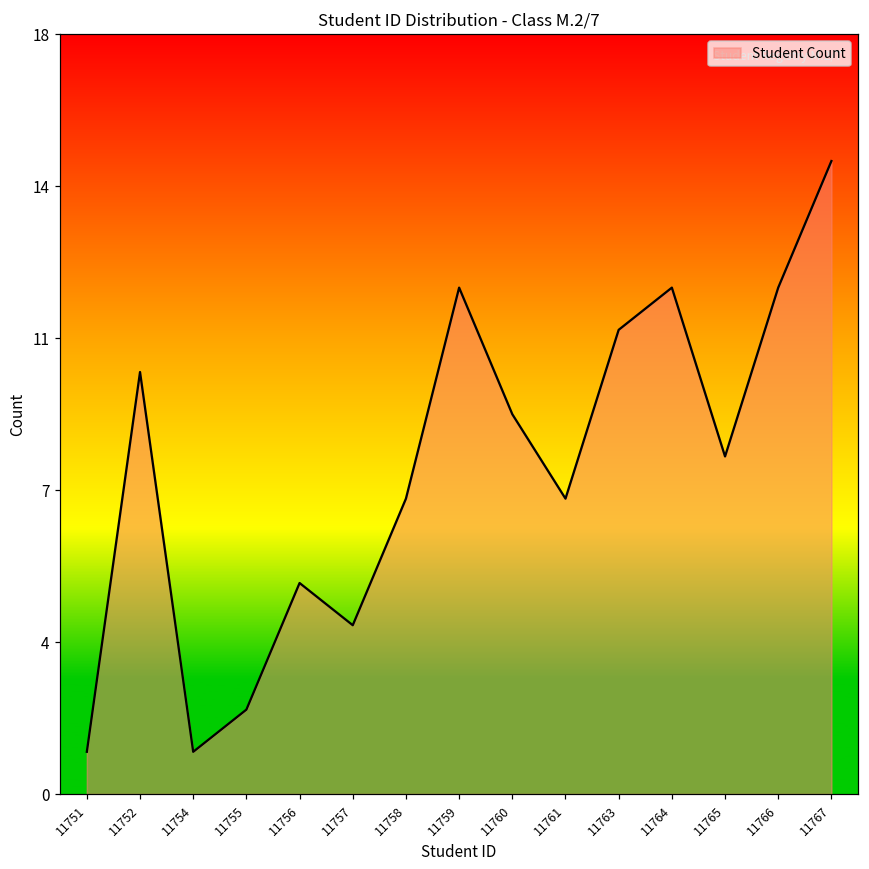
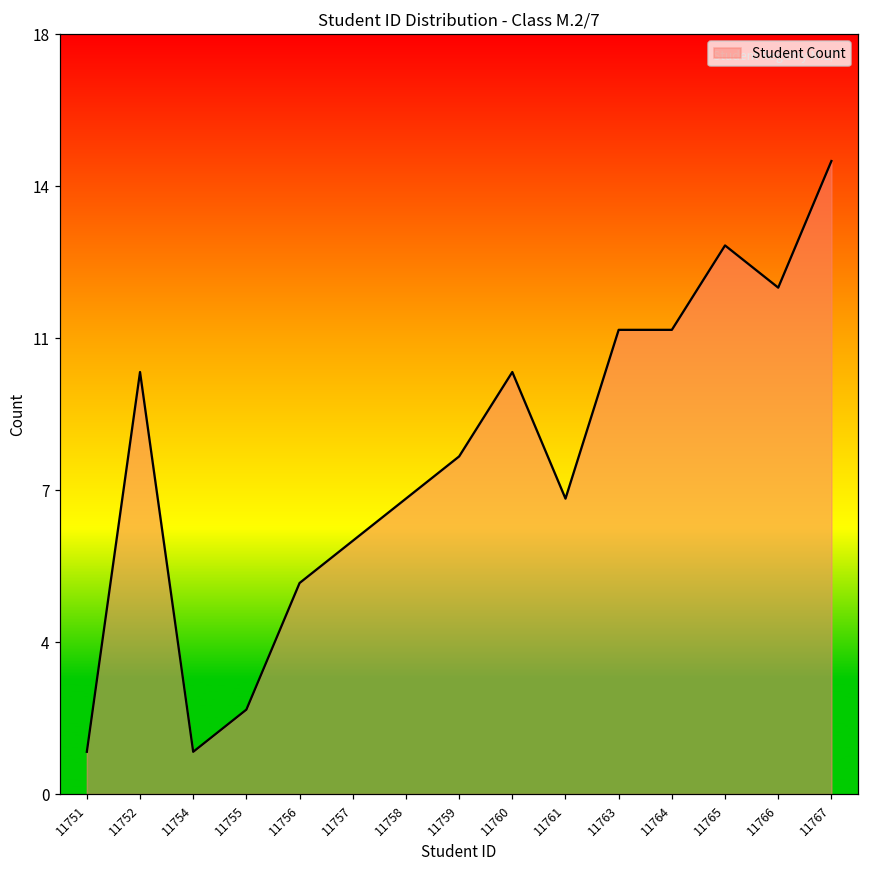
  {
    "11751": 1,
    "11752": 10,
    "11754": 1,
    "11755": 2,
    "11756": 5,
-   "11757": 4,
+   "11757": 6,
    "11758": 7,
-   "11759": 12,
-   "11760": 9,
+   "11759": 8,
+   "11760": 10,
    "11761": 7,
    "11763": 11,
-   "11764": 12,
-   "11765": 8,
+   "11764": 11,
+   "11765": 13,
    "11766": 12,
    "11767": 15
  }
